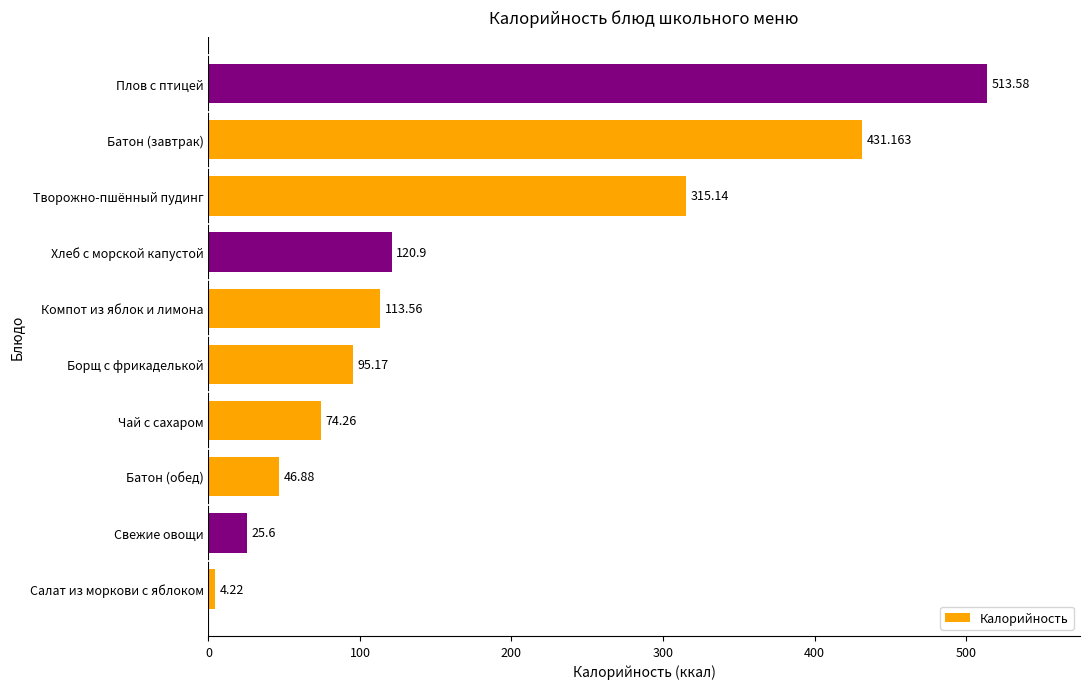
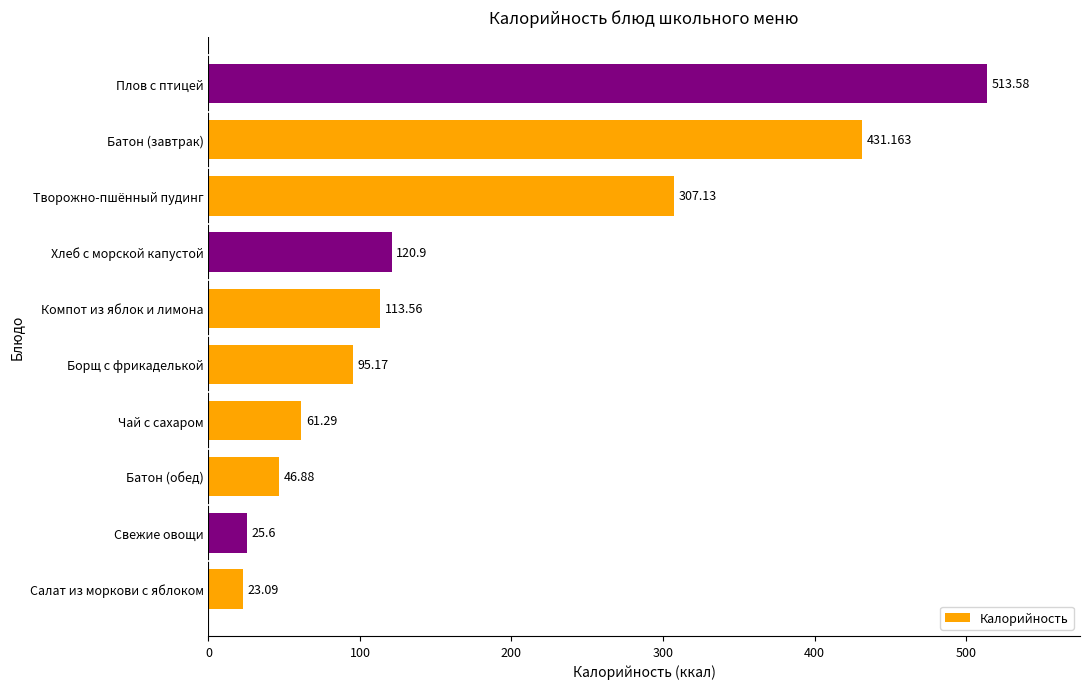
  {
    "Плов с птицей": 513.58,
    "Батон (завтрак)": 431.163,
-   "Творожно-пшённый пудинг": 315.14,
+   "Творожно-пшённый пудинг": 307.13,
    "Хлеб с морской капустой": 120.9,
    "Компот из яблок и лимона": 113.56,
    "Борщ с фрикаделькой": 95.17,
-   "Чай с сахаром": 74.26,
+   "Чай с сахаром": 61.29,
    "Батон (обед)": 46.88,
    "Свежие овощи": 25.6,
-   "Салат из моркови с яблоком": 4.22
+   "Салат из моркови с яблоком": 23.09
  }
